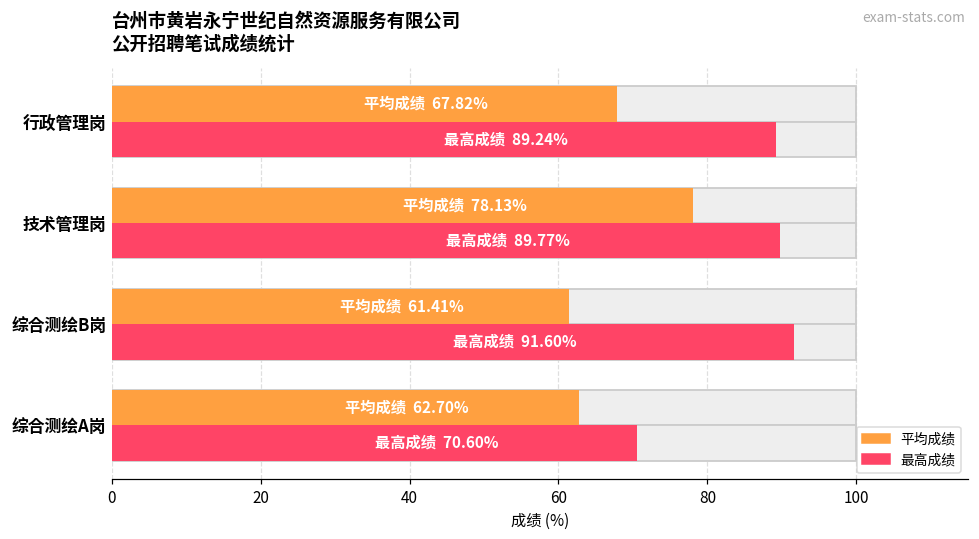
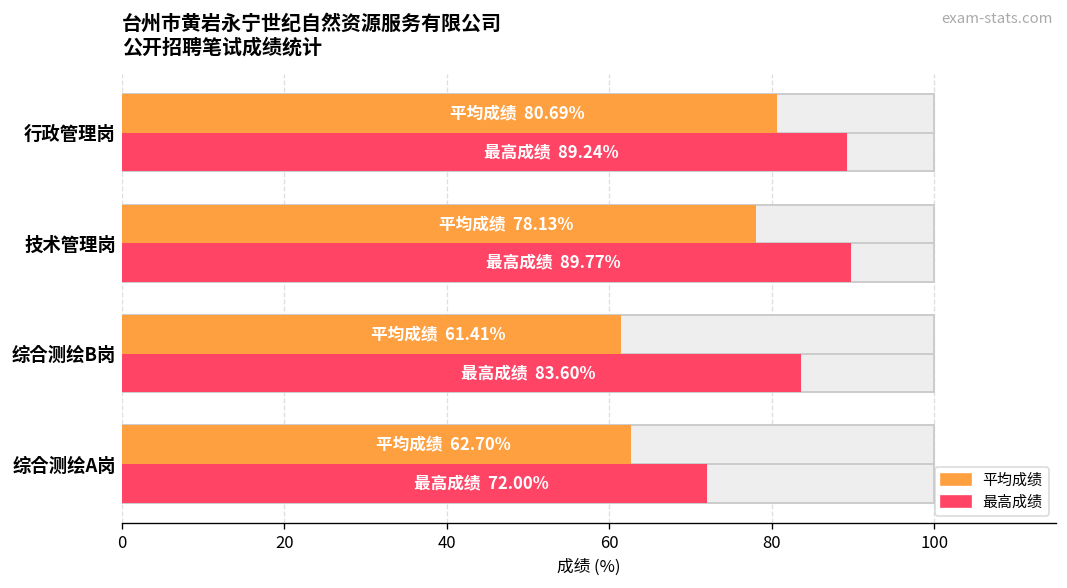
  {
    "平均成绩": {
-     "行政管理岗": "67.82%"
+     "行政管理岗": "80.69%"
    },
    "最高成绩": {
-     "综合测绘B岗": "91.60%",
-     "综合测绘A岗": "70.60%"
+     "综合测绘B岗": "83.60%",
+     "综合测绘A岗": "72.00%"
    }
  }
